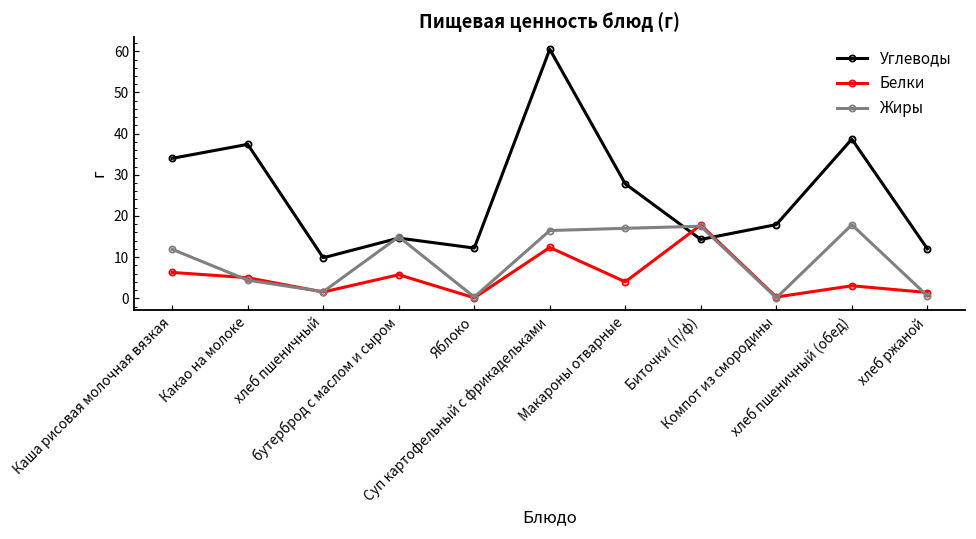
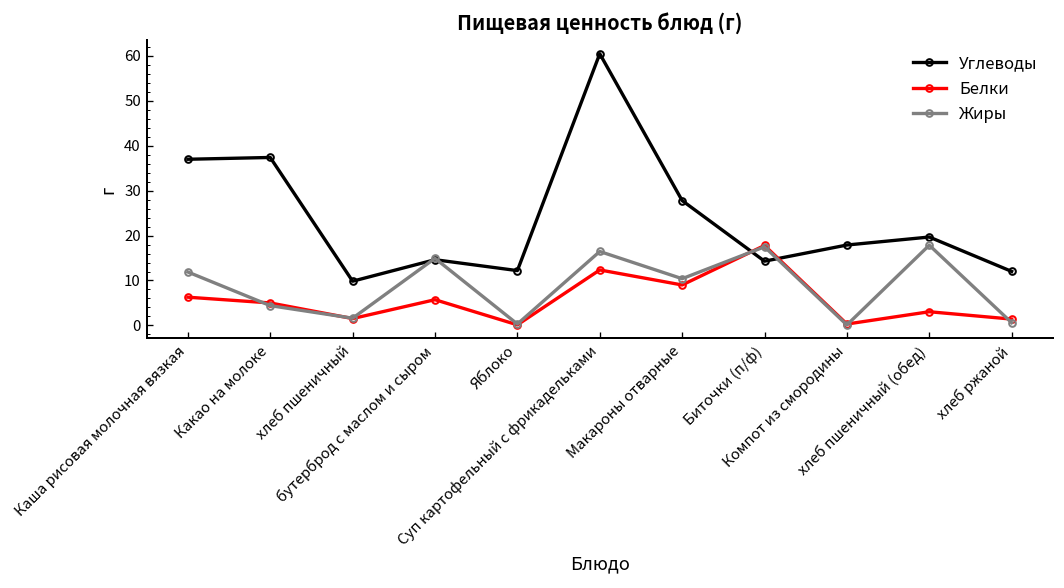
  {
    "Углеводы": {
-     "Каша рисовая молочная вязкая": 34,
+     "Каша рисовая молочная вязкая": 37,
      "Какао на молоке": 37,
      "хлеб пшеничный": 10,
      "Яблоко": 12,
      "Суп картофельный с фрикадельками": 61,
      "Макароны отварные": 28,
      "Биточки (п/ф)": 14,
      "Компот из смородины": 18,
-     "хлеб пшеничный (обед)": 39,
+     "хлеб пшеничный (обед)": 20,
      "хлеб ржаной": 12
    },
    "Белки": {
      "Каша рисовая молочная вязкая": 6,
      "бутерброд с маслом и сыром": 6,
      "Суп картофельный с фрикадельками": 12,
-     "Макароны отварные": 4,
+     "Макароны отварные": 9,
      "хлеб пшеничный (обед)": 3,
      "хлеб ржаной": 1
    },
    "Жиры": {
      "Каша рисовая молочная вязкая": 12,
      "Суп картофельный с фрикадельками": 16,
-     "Макароны отварные": 17,
+     "Макароны отварные": 10,
      "хлеб пшеничный (обед)": 18,
      "хлеб ржаной": 1
    }
  }
